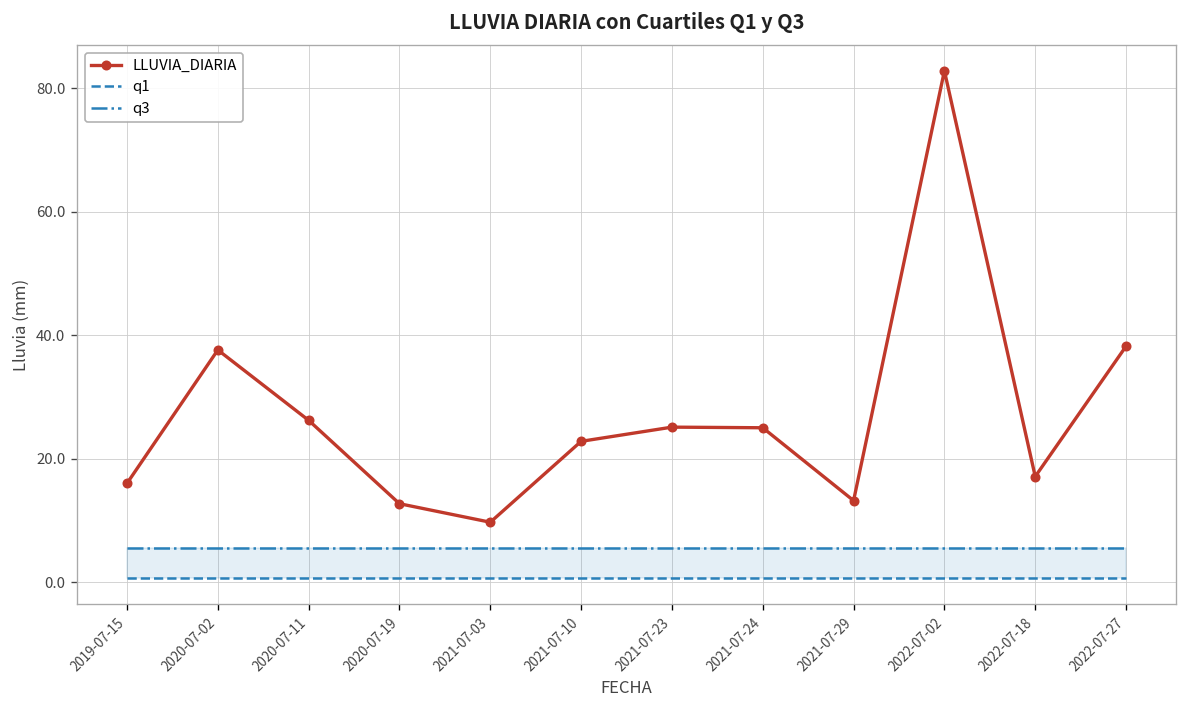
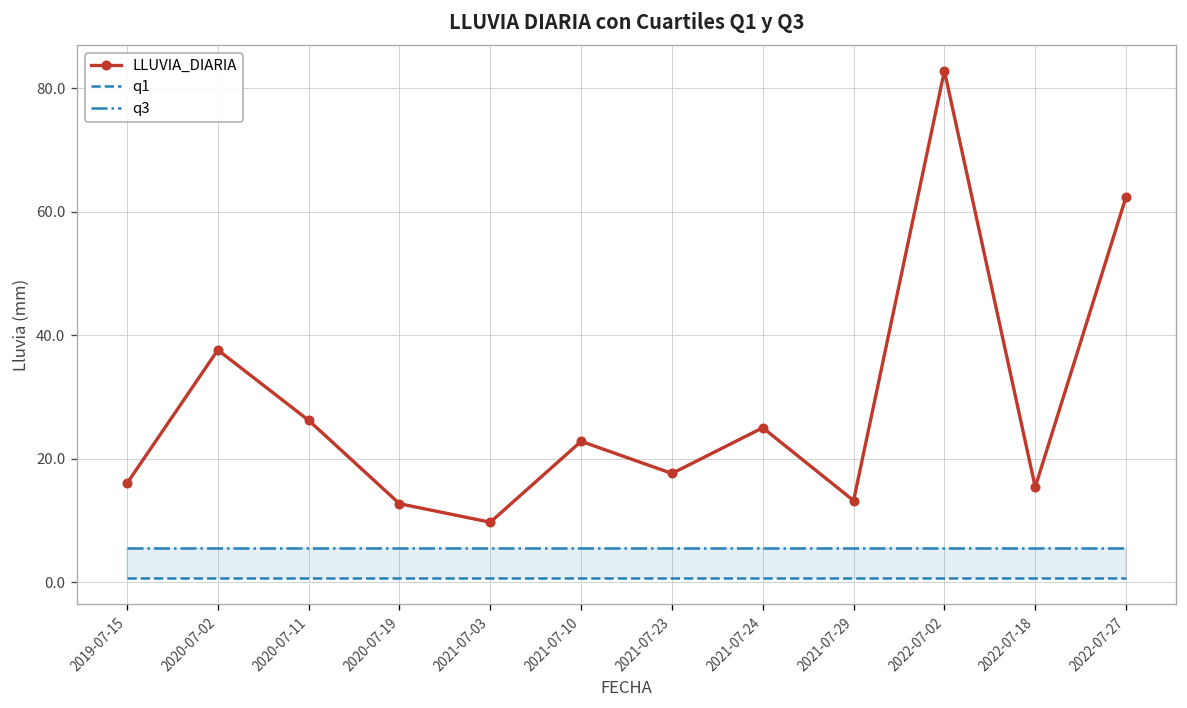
  {
    "LLUVIA_DIARIA": {
      "2019-07-15": 16,
      "2020-07-02": 38,
      "2020-07-11": 26,
      "2020-07-19": 13,
      "2021-07-03": 10,
      "2021-07-10": 23,
-     "2021-07-23": 25,
+     "2021-07-23": 18,
      "2021-07-24": 25,
      "2021-07-29": 13,
      "2022-07-02": 83,
-     "2022-07-18": 17,
-     "2022-07-27": 38
+     "2022-07-18": 15,
+     "2022-07-27": 62
    }
  }
